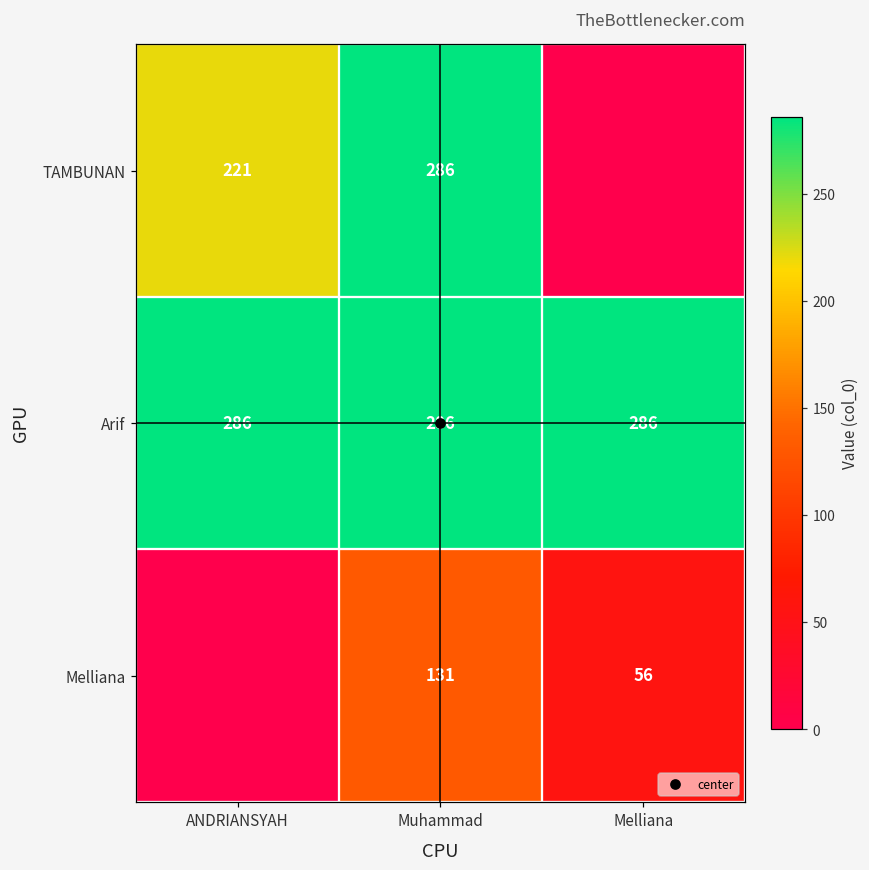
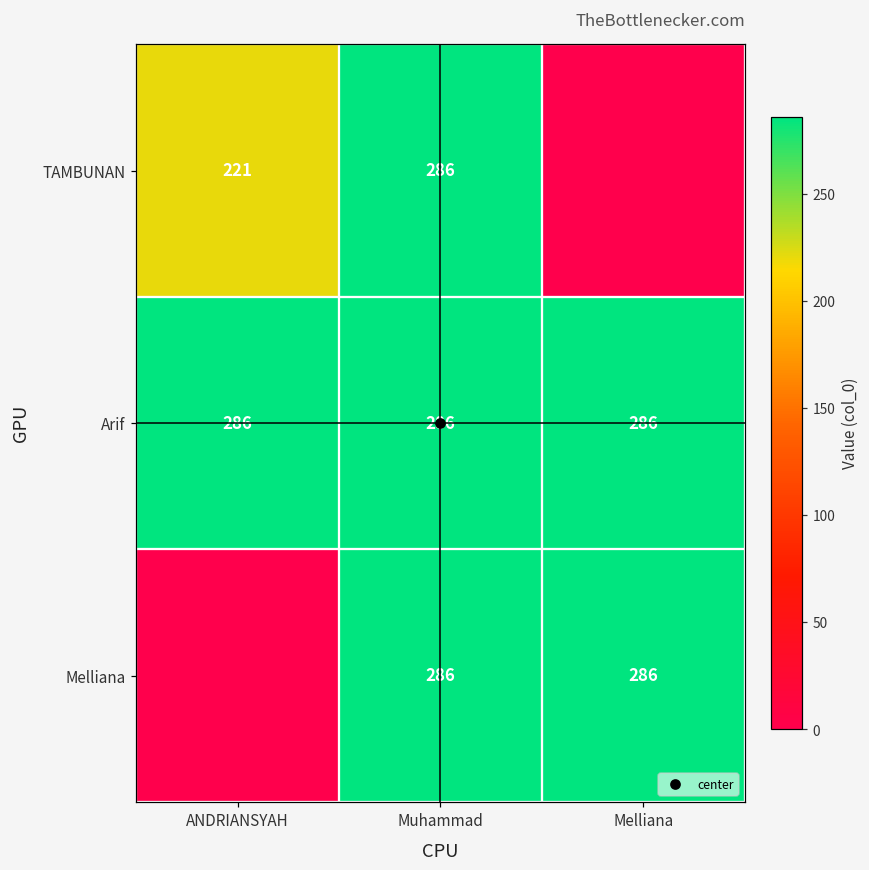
  {
    "TAMBUNAN": {
      "ANDRIANSYAH": 221,
      "Muhammad": 286
    },
    "Arif": {
      "ANDRIANSYAH": 286,
      "Melliana": 286
    },
    "Melliana": {
-     "Muhammad": 131,
-     "Melliana": 56
+     "Muhammad": 286,
+     "Melliana": 286
    }
  }
